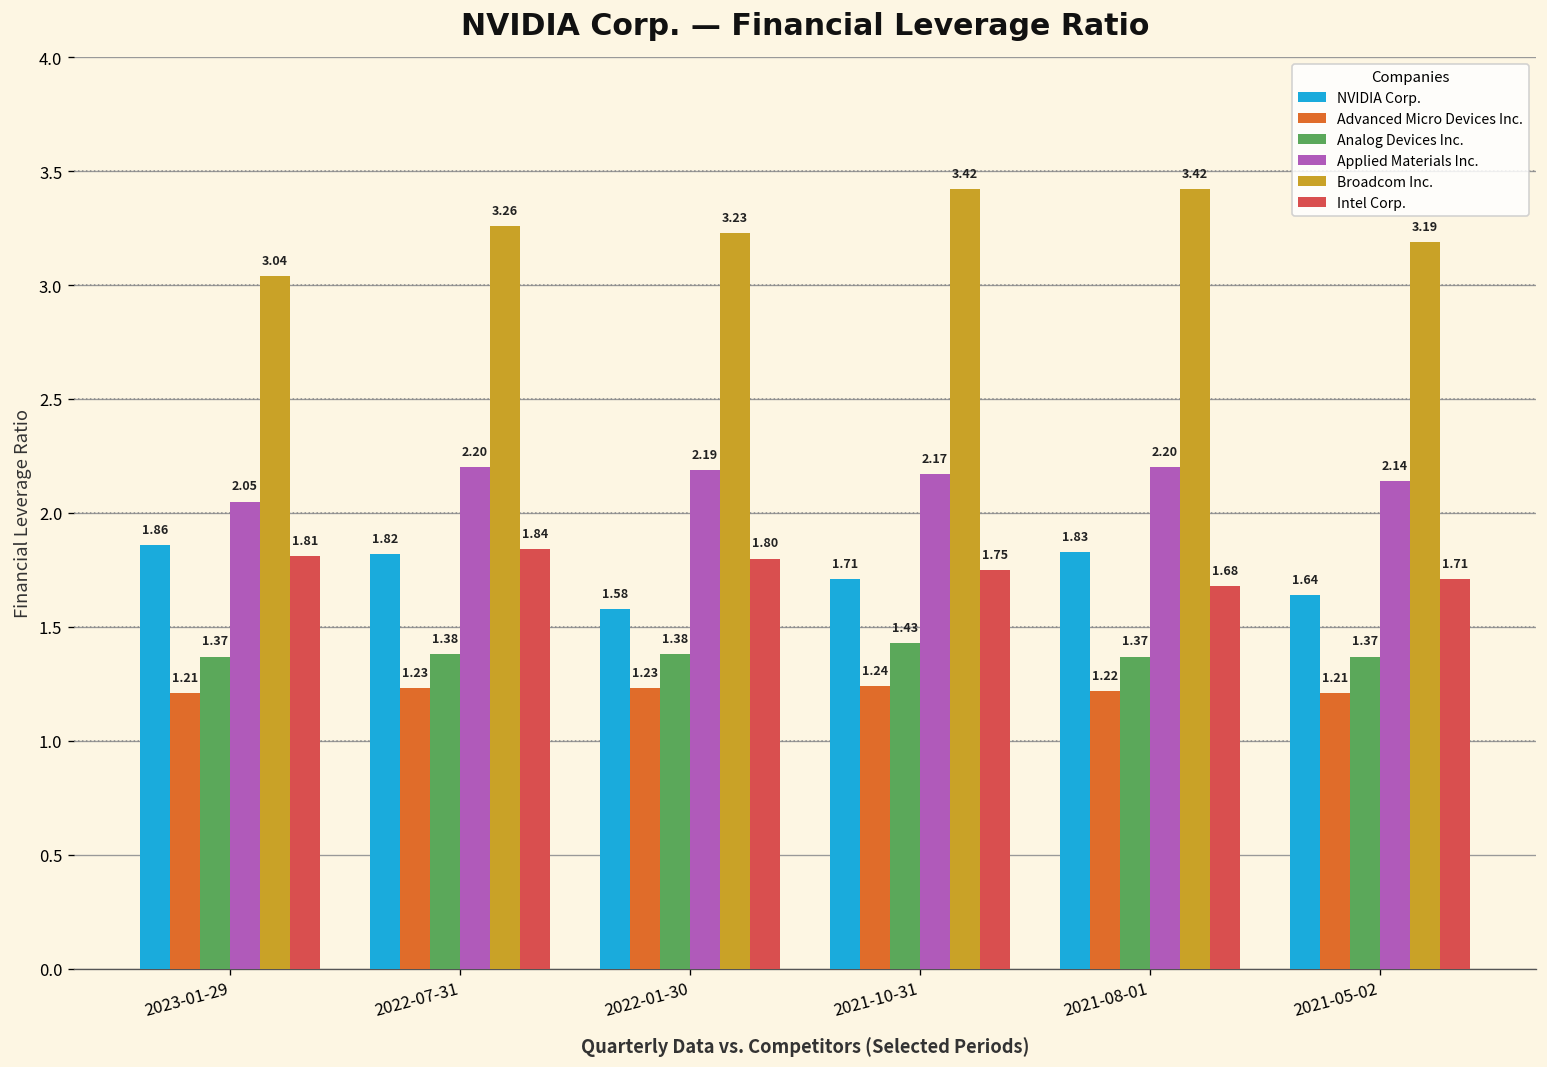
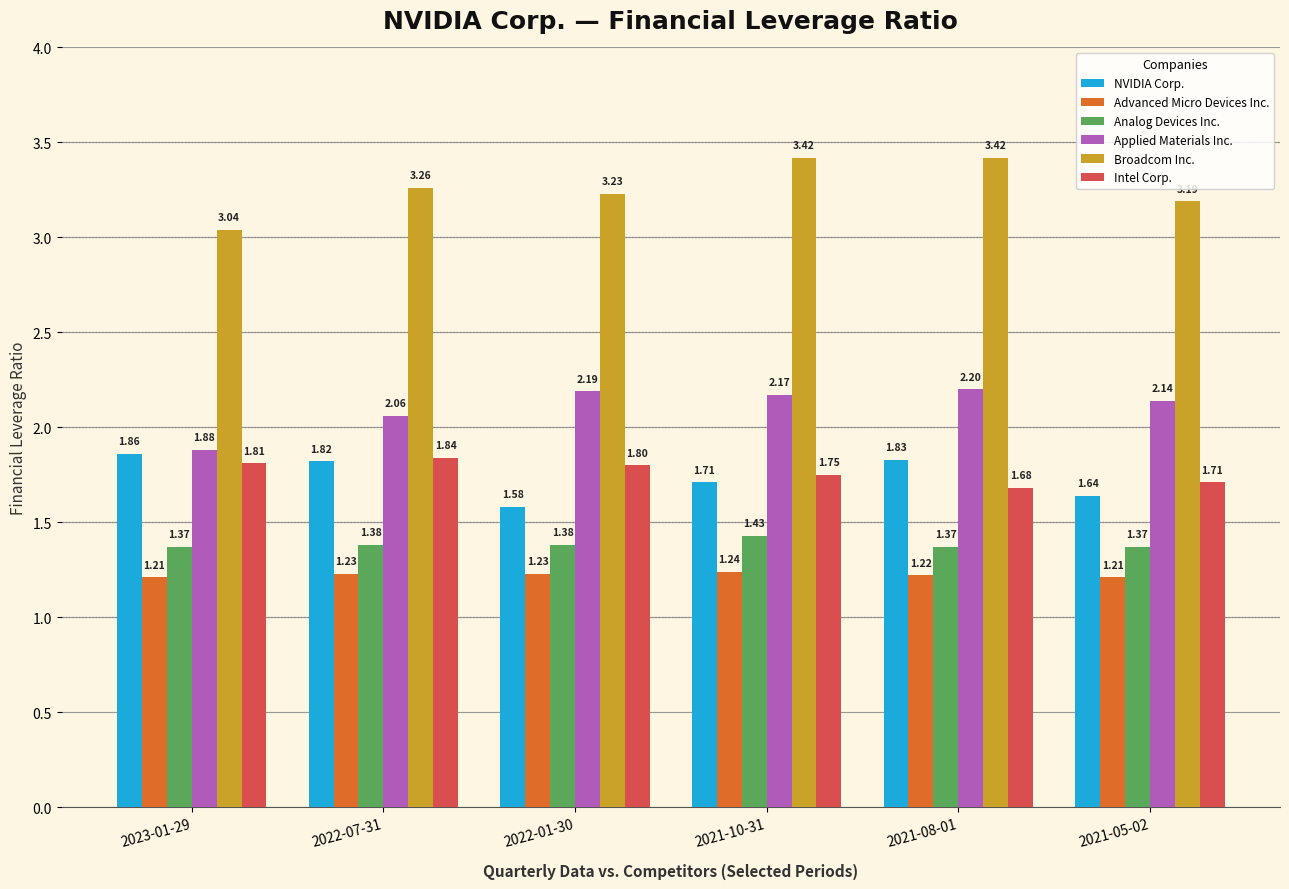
  {
    "NVIDIA Corp.": {
      "2023-01-29": 1.86,
      "2022-07-31": 1.82,
      "2022-01-30": 1.58,
      "2021-10-31": 1.71,
      "2021-08-01": 1.83,
      "2021-05-02": 1.64
    },
    "Analog Devices Inc.": {
      "2023-01-29": 1.37,
      "2022-07-31": 1.38,
      "2022-01-30": 1.38,
      "2021-10-31": 1.43,
      "2021-08-01": 1.37,
      "2021-05-02": 1.37
    },
    "Applied Materials Inc.": {
-     "2023-01-29": 2.05,
-     "2022-07-31": 2.20,
+     "2023-01-29": 1.88,
+     "2022-07-31": 2.06,
      "2022-01-30": 2.19,
      "2021-10-31": 2.17,
      "2021-08-01": 2.20,
      "2021-05-02": 2.14
    }
  }
